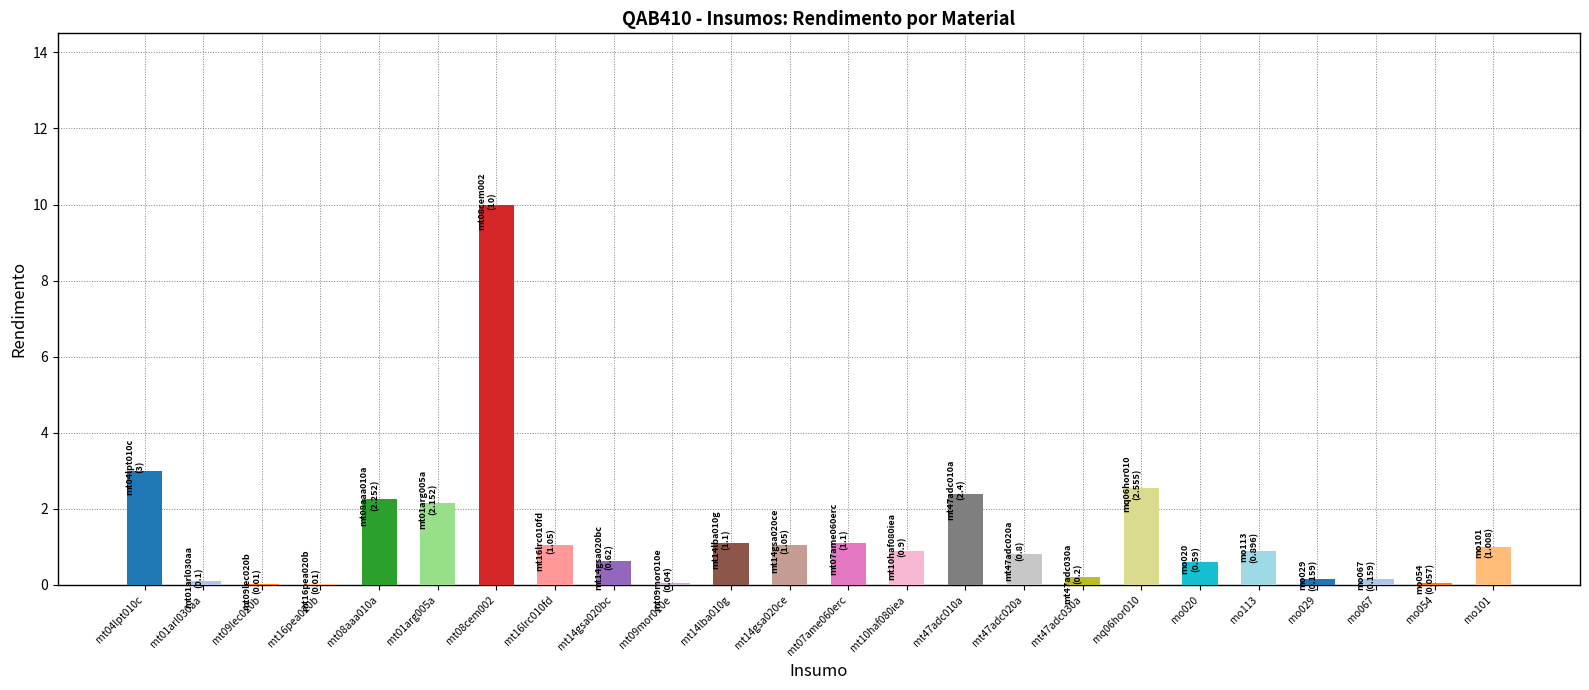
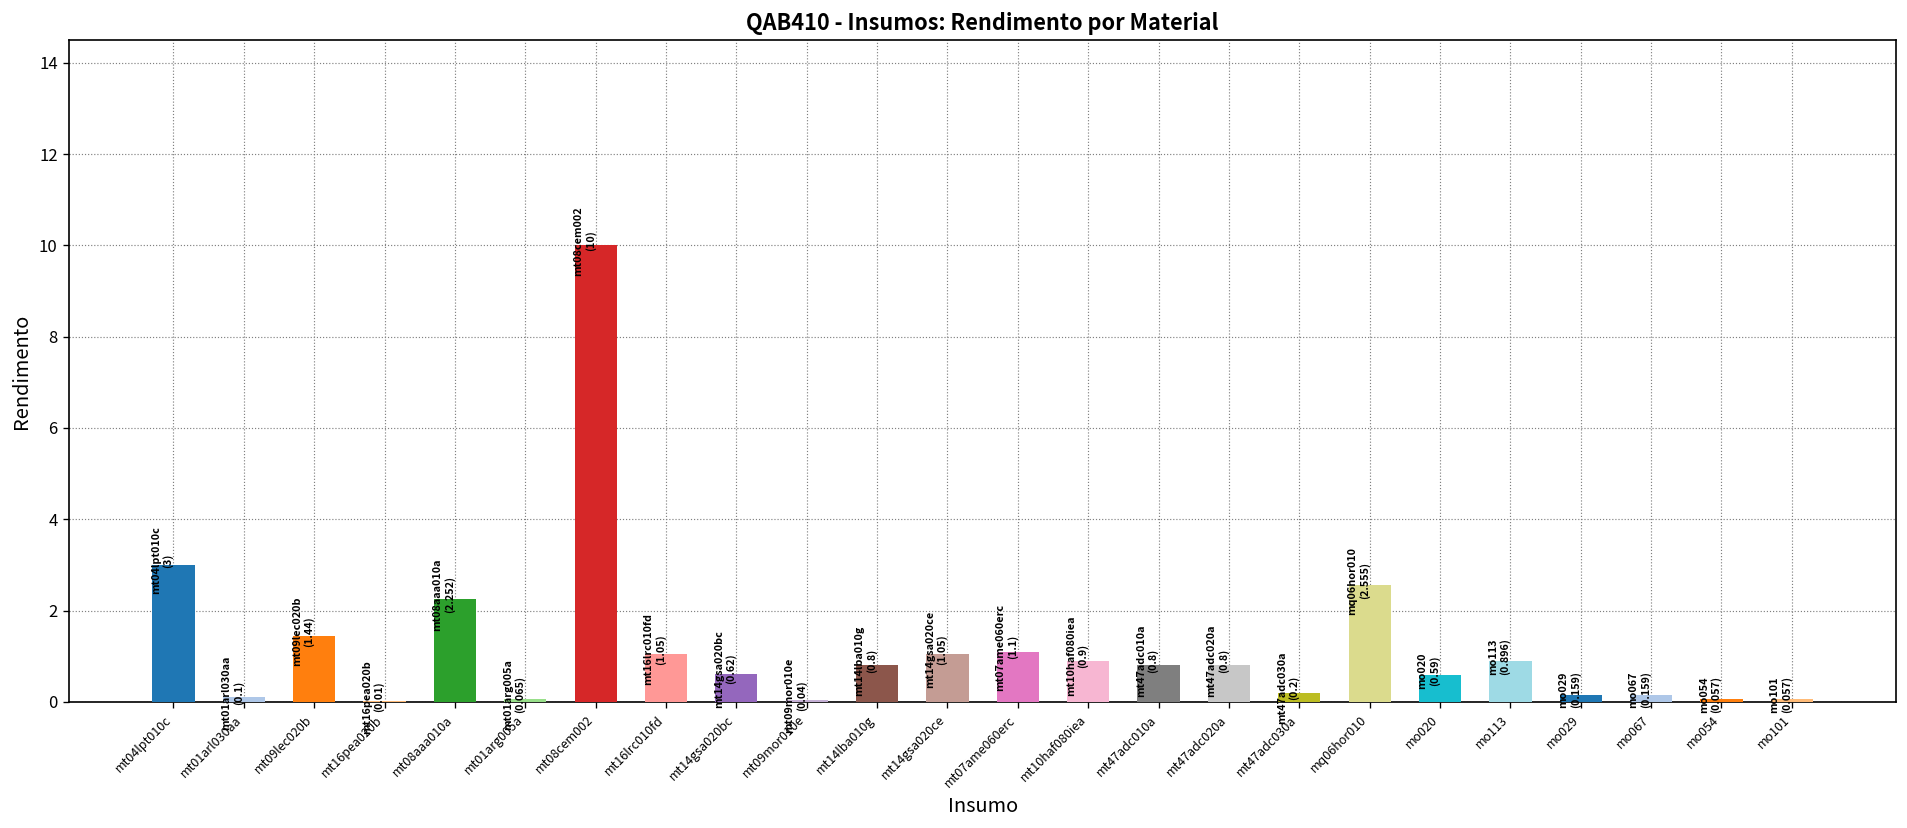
  {
    "mt04lpt010c": "(3)",
    "mt01arl030aa": "(0.1)",
-   "mt09lec020b": "(0.01)",
+   "mt09lec020b": "(1.44)",
    "mt16pea020b": "(0.01)",
    "mt08aaa010a": "(2.252)",
-   "mt01arg005a": "(2.152)",
+   "mt01arg005a": "(0.065)",
    "mt08cem002": "(10)",
    "mt16lrc010fd": "(1.05)",
    "mt14gsa020bc": "(0.62)",
    "mt09mor010e": "(0.04)",
-   "mt14lba010g": "(1.1)",
+   "mt14lba010g": "(0.8)",
    "mt14gsa020ce": "(1.05)",
    "mt07ame060erc": "(1.1)",
    "mt10haf080iea": "(0.9)",
-   "mt47adc010a": "(2.4)",
+   "mt47adc010a": "(0.8)",
    "mt47adc020a": "(0.8)",
    "mt47adc030a": "(0.2)",
    "mq06hor010": "(2.555)",
    "mo020": "(0.59)",
    "mo113": "(0.896)",
    "mo029": "(0.159)",
    "mo067": "(0.159)",
    "mo054": "(0.057)",
-   "mo101": "(1.008)"
+   "mo101": "(0.057)"
  }
